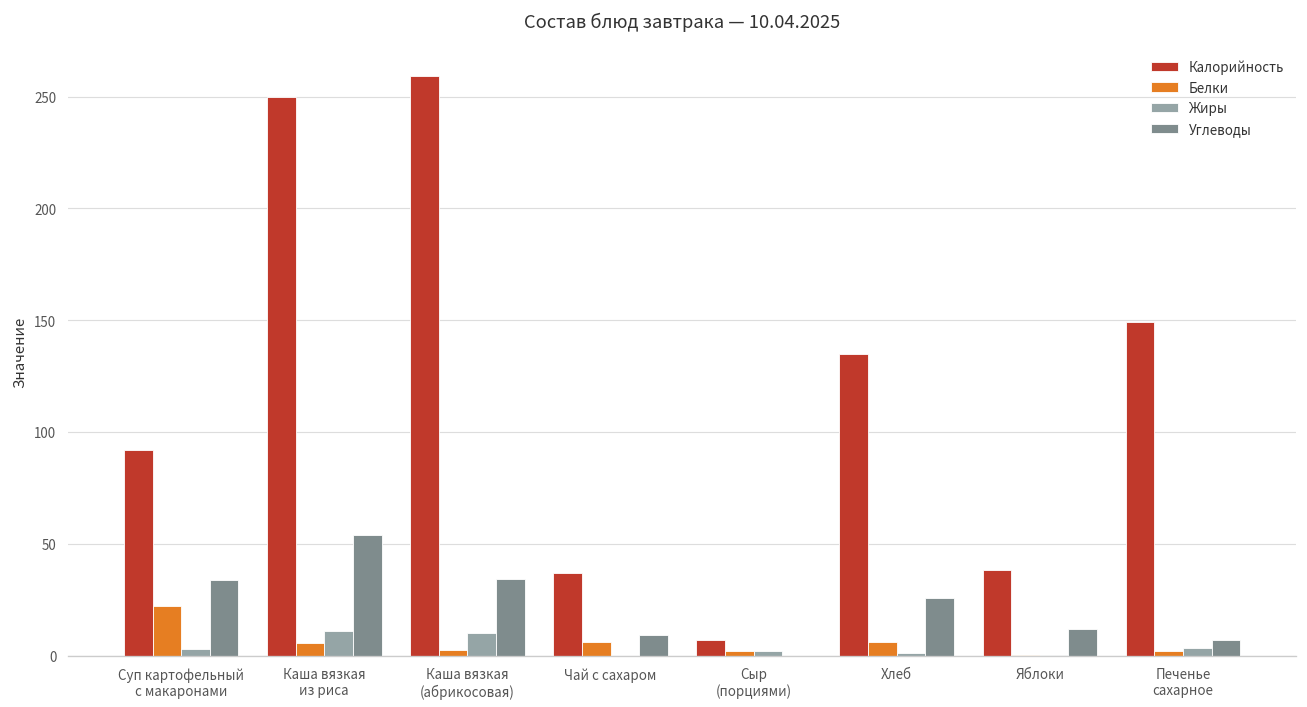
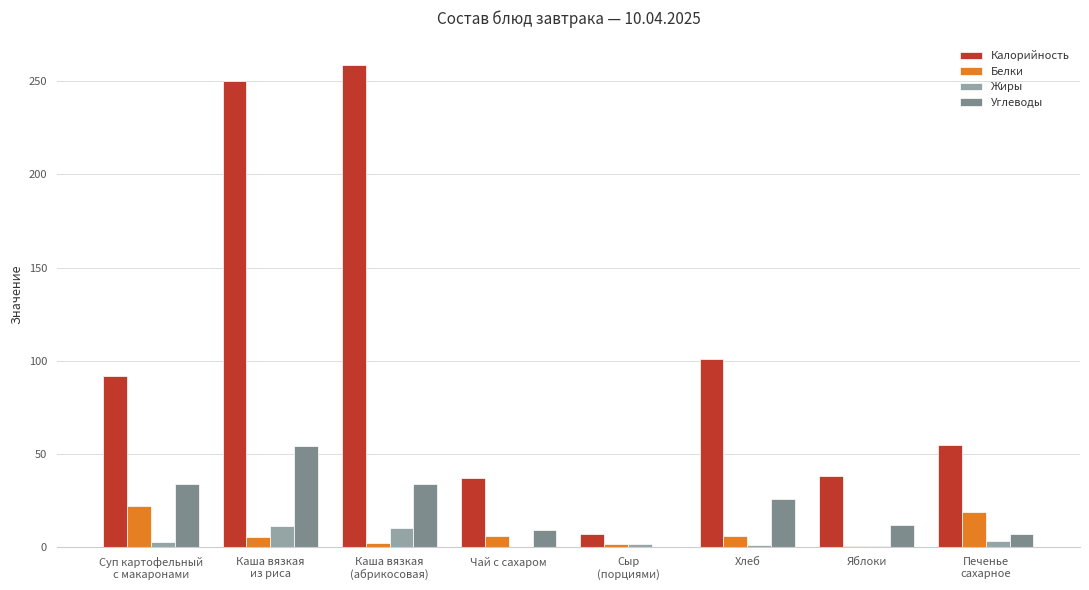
  {
    "Калорийность": {
      "Суп картофельный с макаронами": 92,
      "Каша вязкая из риса": 250,
      "Каша вязкая (абрикосовая)": 259,
      "Чай с сахаром": 37,
      "Сыр (порциями)": 7,
-     "Хлеб": 135,
+     "Хлеб": 101,
      "Яблоки": 38,
-     "Печенье сахарное": 149
+     "Печенье сахарное": 55
    },
    "Белки": {
      "Суп картофельный с макаронами": 22,
      "Каша вязкая из риса": 6,
      "Каша вязкая (абрикосовая)": 2,
      "Чай с сахаром": 6,
      "Сыр (порциями)": 2,
      "Хлеб": 6,
-     "Печенье сахарное": 2
+     "Печенье сахарное": 19
    }
  }
